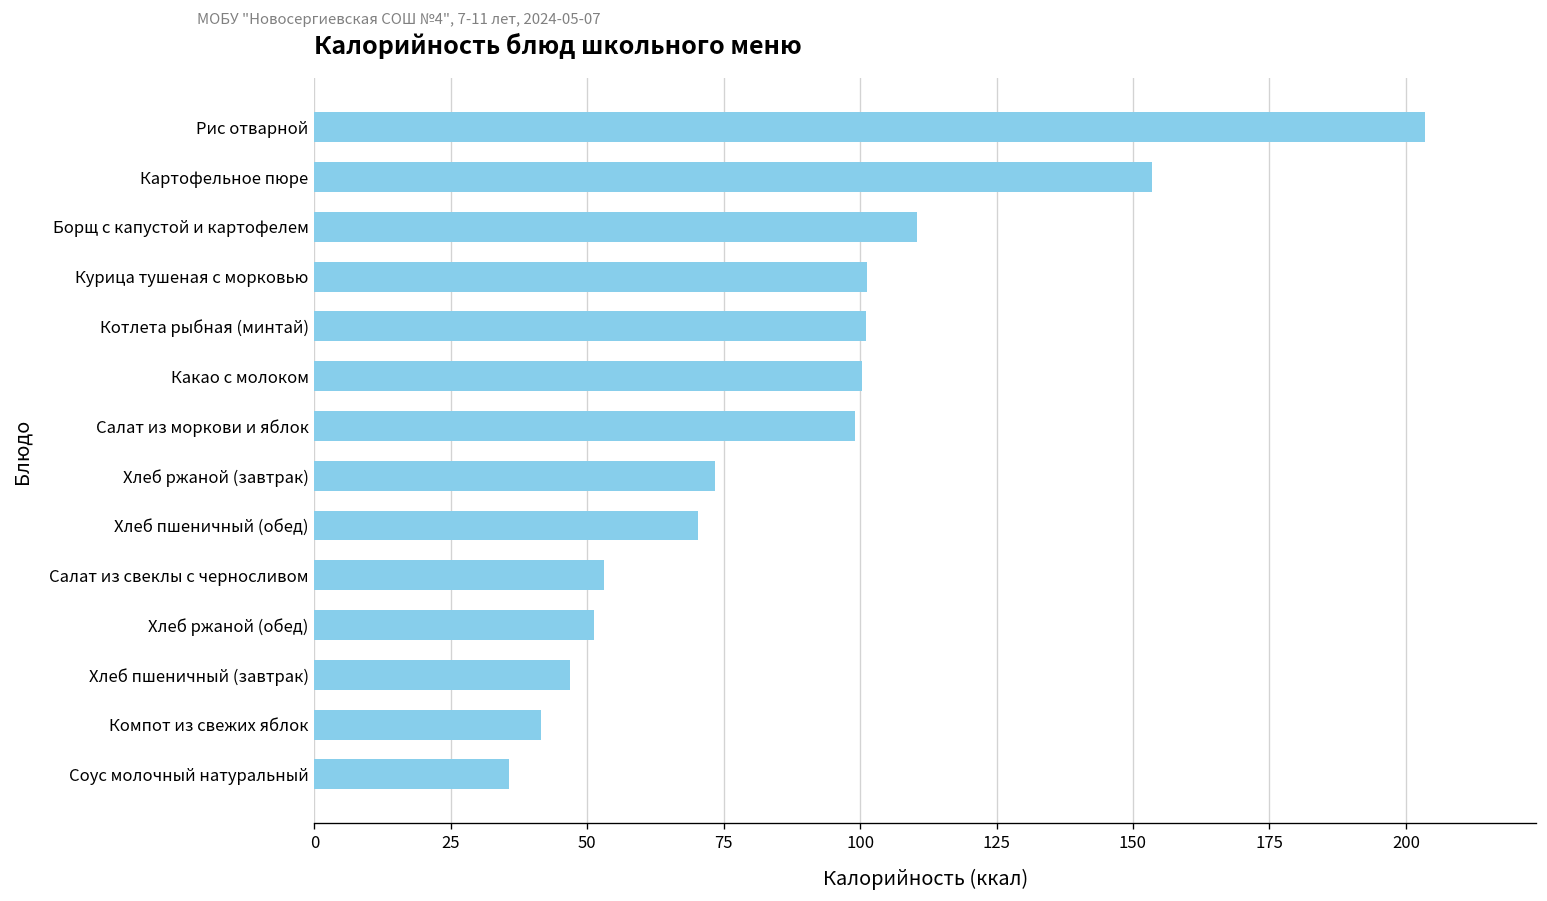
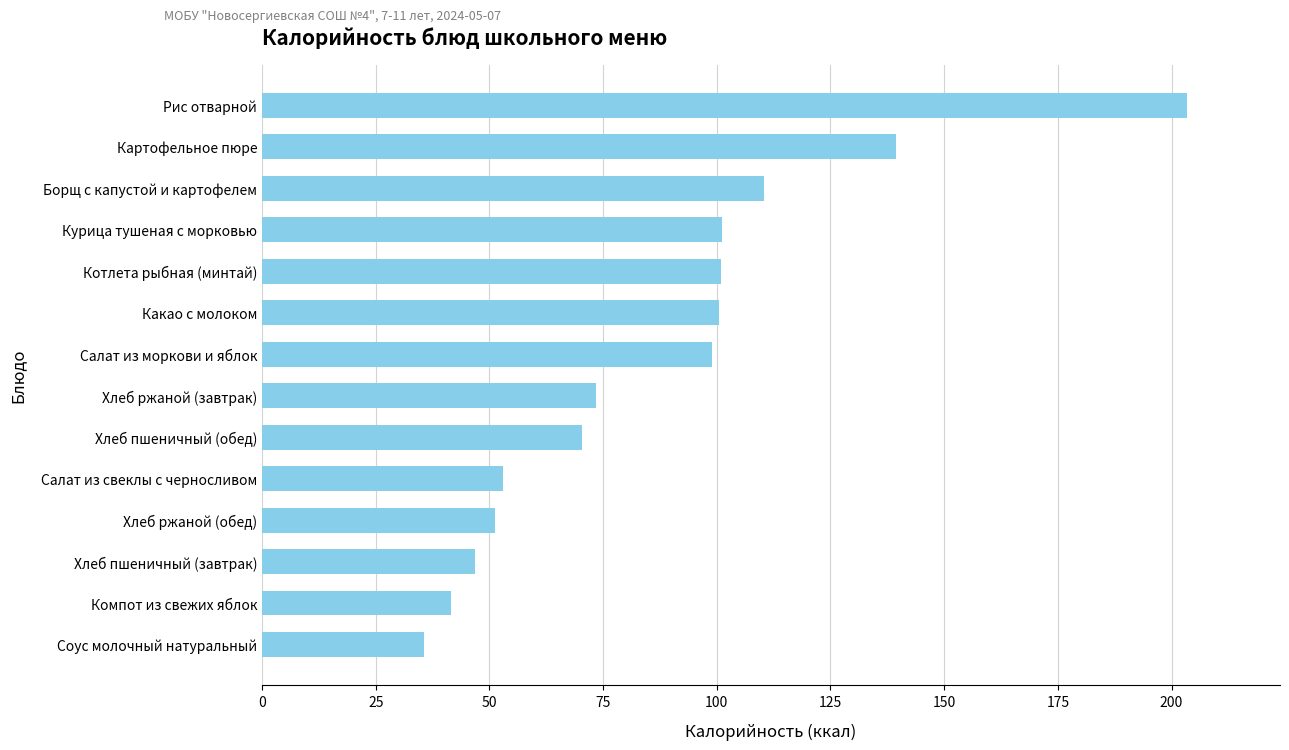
  {
    "Рис отварной": 204,
-   "Картофельное пюре": 154,
+   "Картофельное пюре": 139,
    "Борщ с капустой и картофелем": 110,
    "Курица тушеная с морковью": 101,
    "Котлета рыбная (минтай)": 101,
    "Какао с молоком": 100,
    "Салат из моркови и яблок": 99,
    "Хлеб ржаной (завтрак)": 73,
    "Хлеб пшеничный (обед)": 70,
    "Салат из свеклы с черносливом": 53,
    "Хлеб ржаной (обед)": 51,
    "Хлеб пшеничный (завтрак)": 47,
    "Компот из свежих яблок": 42,
    "Соус молочный натуральный": 36
  }
